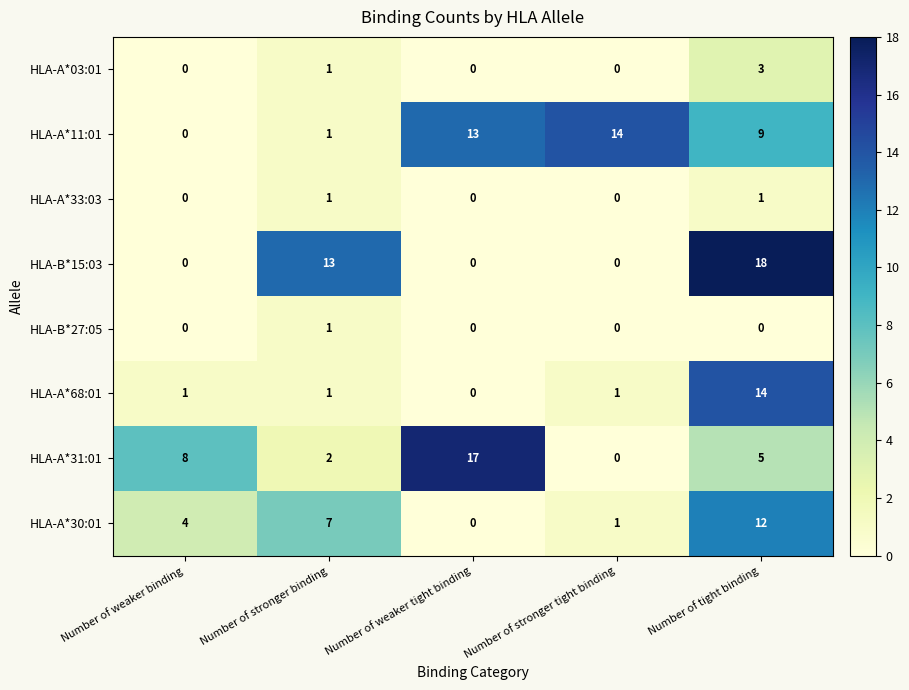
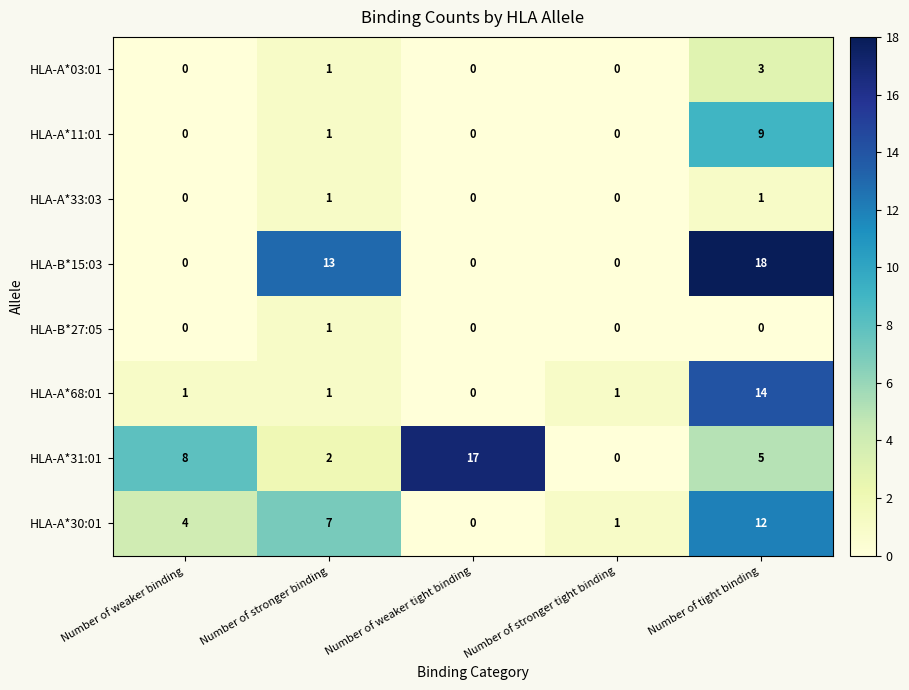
  {
    "HLA-A*03:01": {
      "Number of weaker binding": 0,
      "Number of stronger binding": 1,
      "Number of weaker tight binding": 0,
      "Number of stronger tight binding": 0,
      "Number of tight binding": 3
    },
    "HLA-A*11:01": {
      "Number of weaker binding": 0,
      "Number of stronger binding": 1,
-     "Number of weaker tight binding": 13,
-     "Number of stronger tight binding": 14,
+     "Number of weaker tight binding": 0,
+     "Number of stronger tight binding": 0,
      "Number of tight binding": 9
    },
    "HLA-A*33:03": {
      "Number of weaker binding": 0,
      "Number of stronger binding": 1,
      "Number of weaker tight binding": 0,
      "Number of stronger tight binding": 0,
      "Number of tight binding": 1
    },
    "HLA-B*15:03": {
      "Number of weaker binding": 0,
      "Number of stronger binding": 13,
      "Number of weaker tight binding": 0,
      "Number of stronger tight binding": 0,
      "Number of tight binding": 18
    },
    "HLA-B*27:05": {
      "Number of weaker binding": 0,
      "Number of stronger binding": 1,
      "Number of weaker tight binding": 0,
      "Number of stronger tight binding": 0,
      "Number of tight binding": 0
    },
    "HLA-A*68:01": {
      "Number of weaker binding": 1,
      "Number of stronger binding": 1,
      "Number of weaker tight binding": 0,
      "Number of stronger tight binding": 1,
      "Number of tight binding": 14
    },
    "HLA-A*31:01": {
      "Number of weaker binding": 8,
      "Number of stronger binding": 2,
      "Number of weaker tight binding": 17,
      "Number of stronger tight binding": 0,
      "Number of tight binding": 5
    },
    "HLA-A*30:01": {
      "Number of weaker binding": 4,
      "Number of stronger binding": 7,
      "Number of weaker tight binding": 0,
      "Number of stronger tight binding": 1,
      "Number of tight binding": 12
    }
  }
